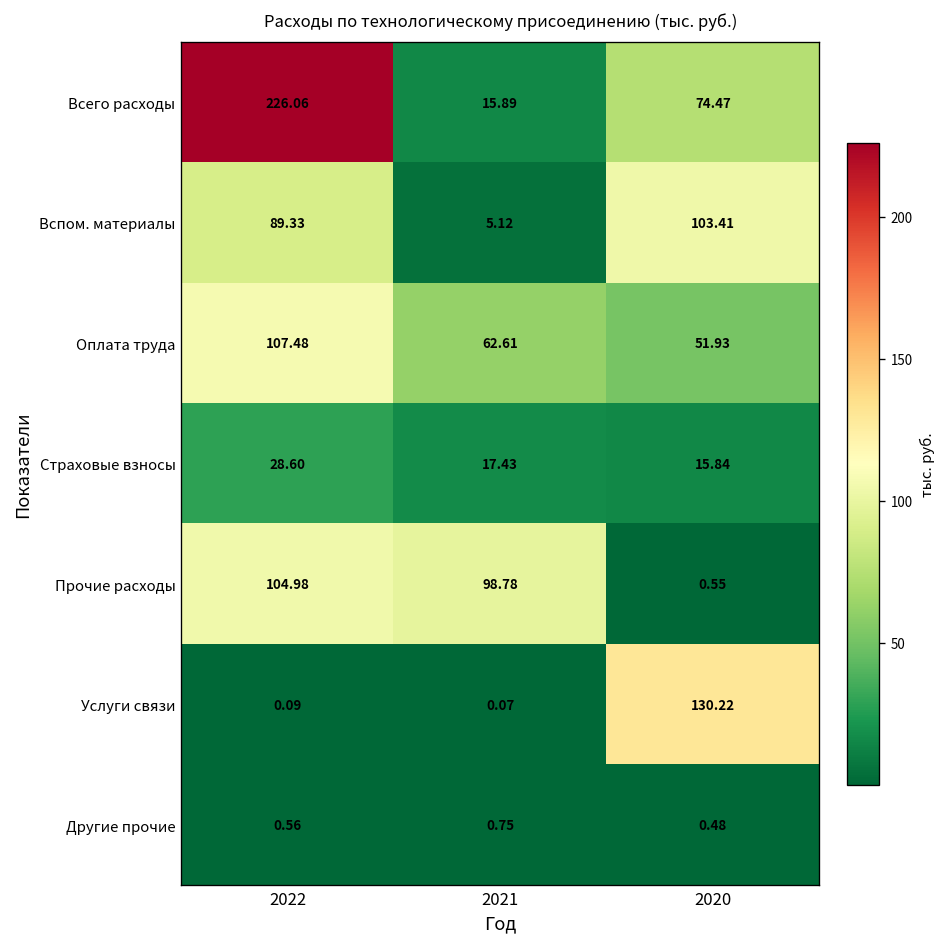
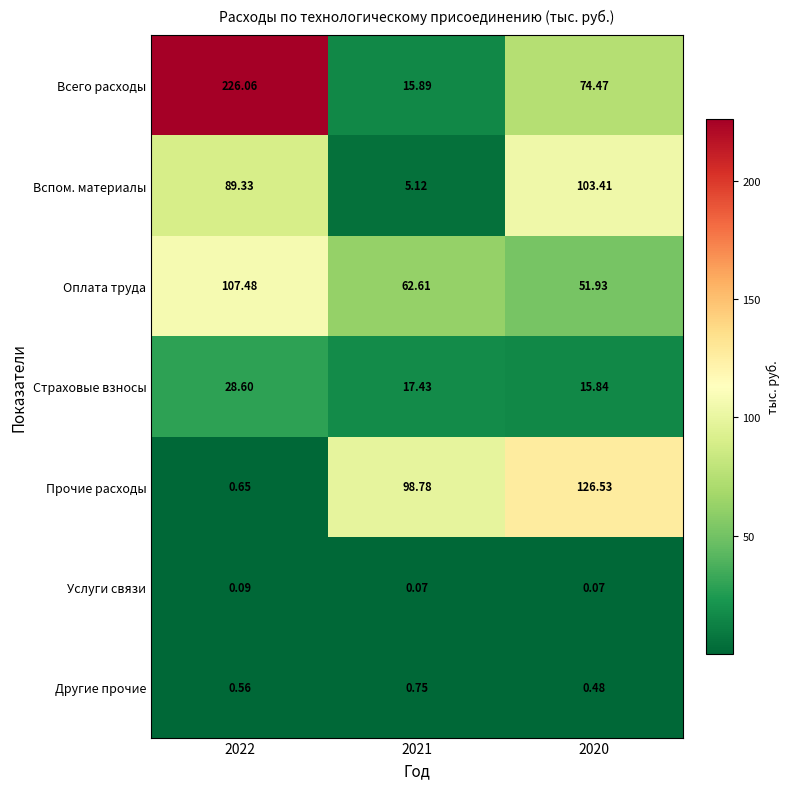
  {
    "Всего расходы": {
      "2022": 226.06,
      "2021": 15.89,
      "2020": 74.47
    },
    "Вспом. материалы": {
      "2022": 89.33,
      "2021": 5.12,
      "2020": 103.41
    },
    "Оплата труда": {
      "2022": 107.48,
      "2021": 62.61,
      "2020": 51.93
    },
    "Страховые взносы": {
      "2022": 28.60,
      "2021": 17.43,
      "2020": 15.84
    },
    "Прочие расходы": {
-     "2022": 104.98,
+     "2022": 0.65,
      "2021": 98.78,
-     "2020": 0.55
+     "2020": 126.53
    },
    "Услуги связи": {
      "2022": 0.09,
      "2021": 0.07,
-     "2020": 130.22
+     "2020": 0.07
    },
    "Другие прочие": {
      "2022": 0.56,
      "2021": 0.75,
      "2020": 0.48
    }
  }
